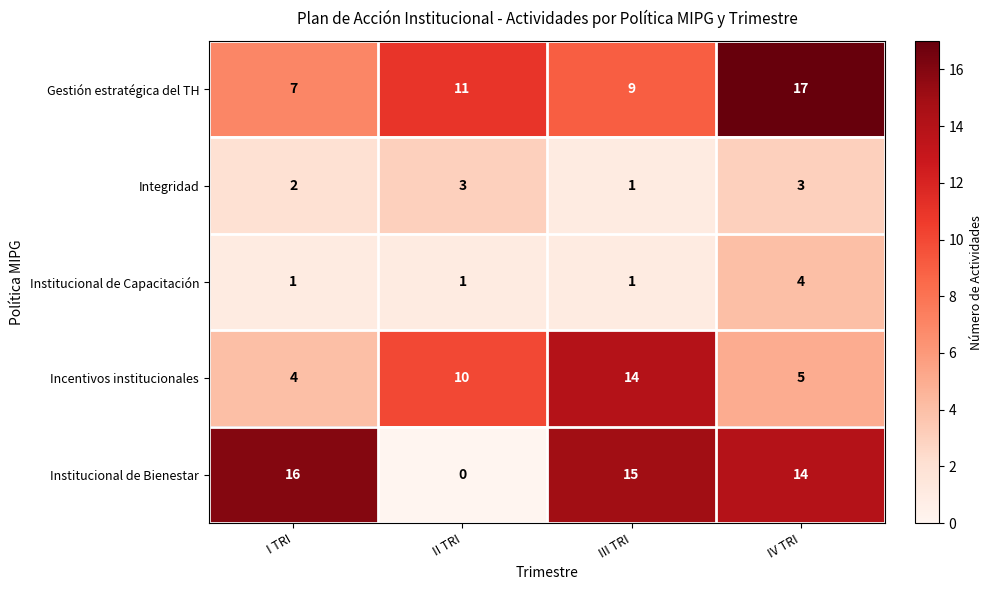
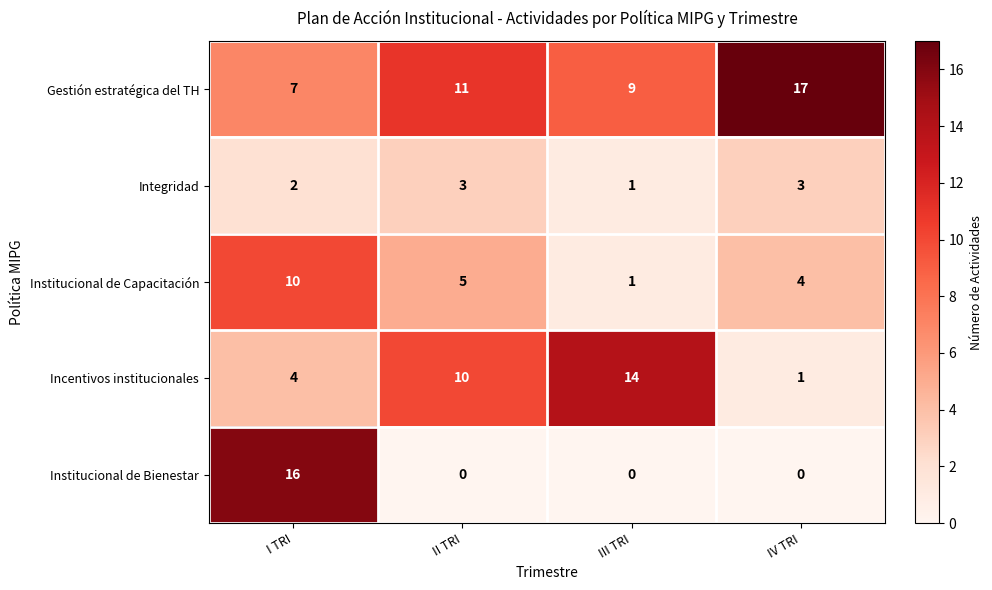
  {
    "Gestión estratégica del TH": {
      "I TRI": 7,
      "II TRI": 11,
      "III TRI": 9,
      "IV TRI": 17
    },
    "Integridad": {
      "I TRI": 2,
      "II TRI": 3,
      "III TRI": 1,
      "IV TRI": 3
    },
    "Institucional de Capacitación": {
-     "I TRI": 1,
-     "II TRI": 1,
+     "I TRI": 10,
+     "II TRI": 5,
      "III TRI": 1,
      "IV TRI": 4
    },
    "Incentivos institucionales": {
      "I TRI": 4,
      "II TRI": 10,
      "III TRI": 14,
-     "IV TRI": 5
+     "IV TRI": 1
    },
    "Institucional de Bienestar": {
      "I TRI": 16,
      "II TRI": 0,
-     "III TRI": 15,
-     "IV TRI": 14
+     "III TRI": 0,
+     "IV TRI": 0
    }
  }
